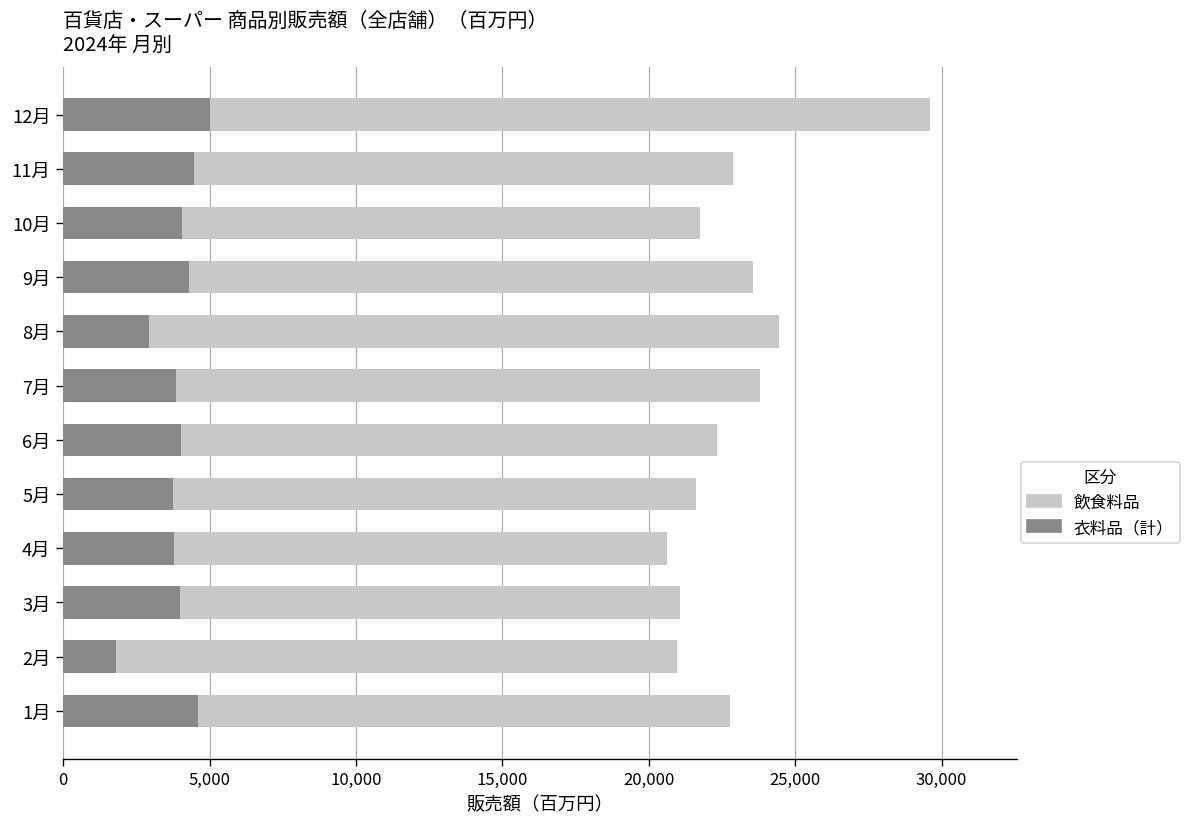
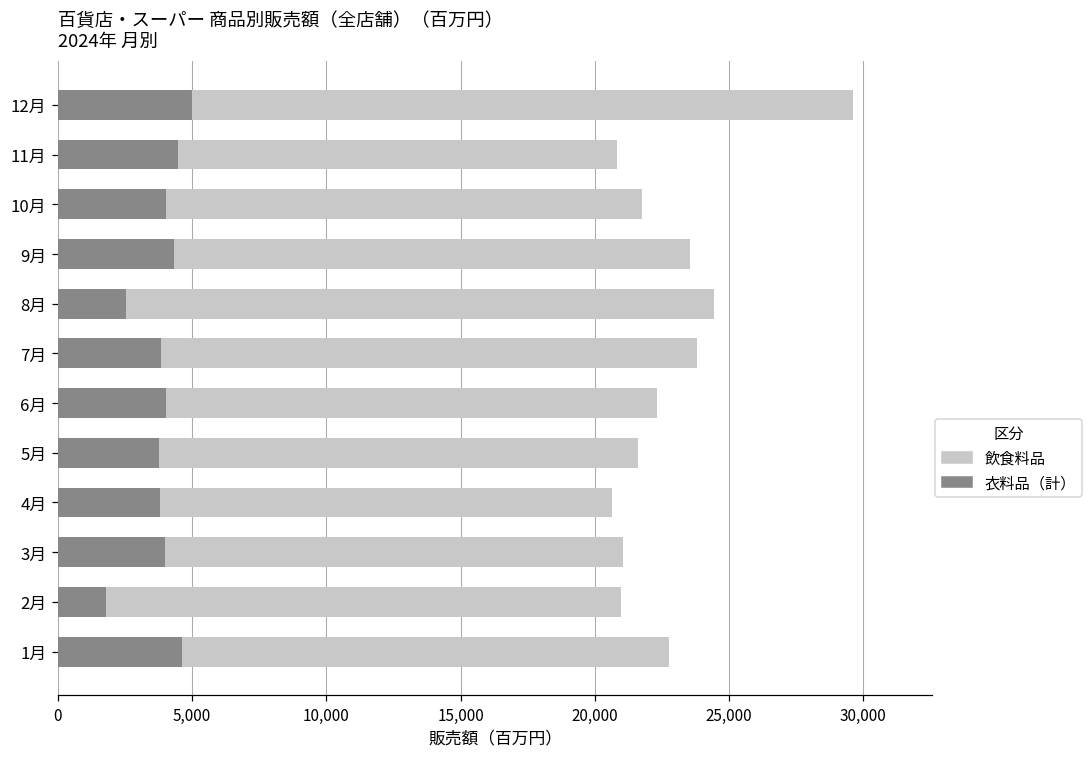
  {
    "飲食料品": {
      "12月": "29,600",
-     "11月": "22,900",
+     "11月": "20,800",
      "10月": "21,800",
      "9月": "23,600",
      "8月": "24,400",
      "7月": "23,800",
      "6月": "22,300",
      "5月": "21,600",
      "4月": "20,600",
      "3月": "21,100",
      "2月": "21,000",
      "1月": "22,800"
    },
    "衣料品（計）": {
-     "8月": "2,900"
+     "8月": "2,500"
    }
  }
